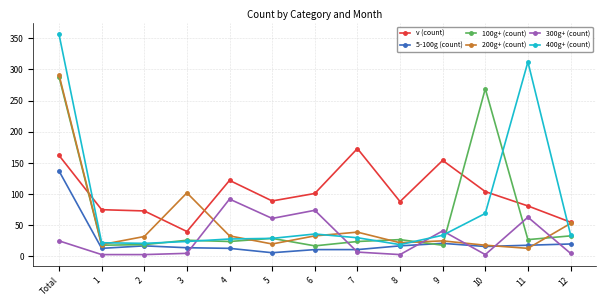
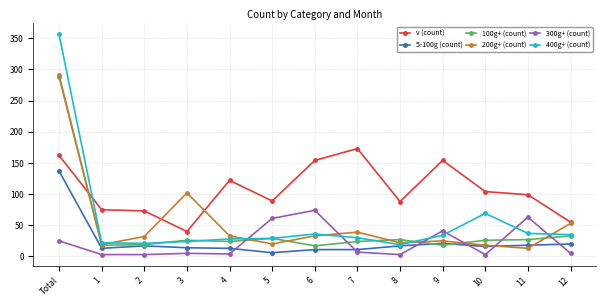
  {
    "v (count)": {
      "Total": 160,
      "1": 80,
      "2": 70,
      "3": 40,
      "4": 120,
      "5": 90,
-     "6": 100,
+     "6": 150,
      "7": 170,
      "8": 90,
      "9": 150,
      "10": 100,
-     "11": 80
+     "11": 100
    },
    "5-100g (count)": {
      "Total": 140,
      "1": 10,
      "3": 10,
      "4": 10,
      "5": 10,
      "6": 10,
      "11": 20,
      "12": 20
    },
    "100g+ (count)": {
      "6": 20,
      "7": 20,
      "8": 30,
-     "10": 270,
+     "10": 30,
      "11": 30
    },
    "200g+ (count)": {
      "2": 30,
      "3": 100,
      "4": 30,
      "5": 20,
      "7": 40,
      "11": 10
    },
    "300g+ (count)": {
      "Total": 30,
      "1": 0,
      "2": 0,
      "3": 10,
-     "4": 90,
+     "4": 0,
      "5": 60,
      "6": 70,
      "8": 0,
      "9": 40,
      "10": 0,
      "11": 60,
      "12": 10
    },
    "400g+ (count)": {
      "Total": 360,
      "7": 30,
      "9": 30,
      "10": 70,
-     "11": 310
+     "11": 40
    }
  }
